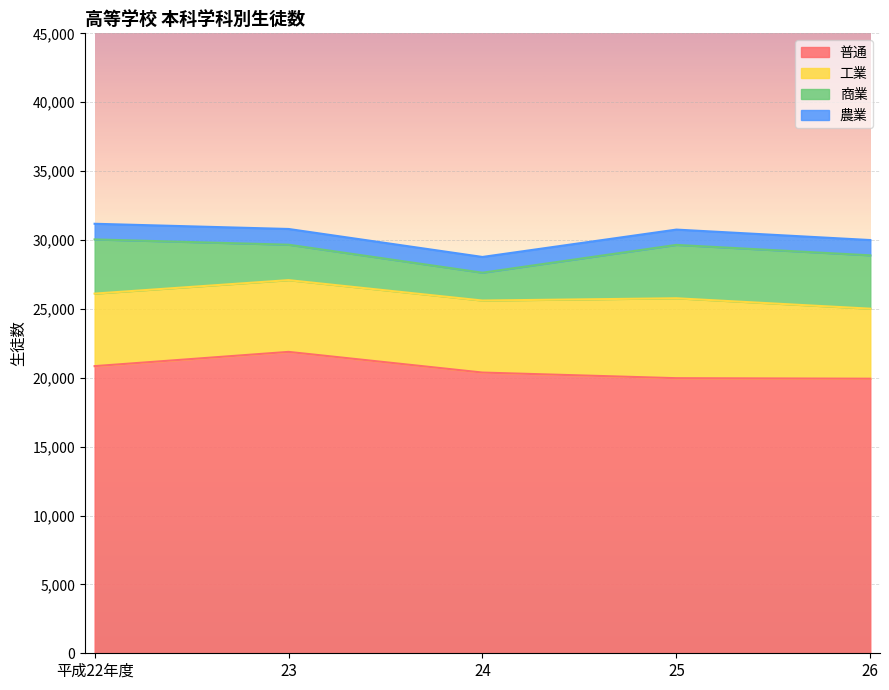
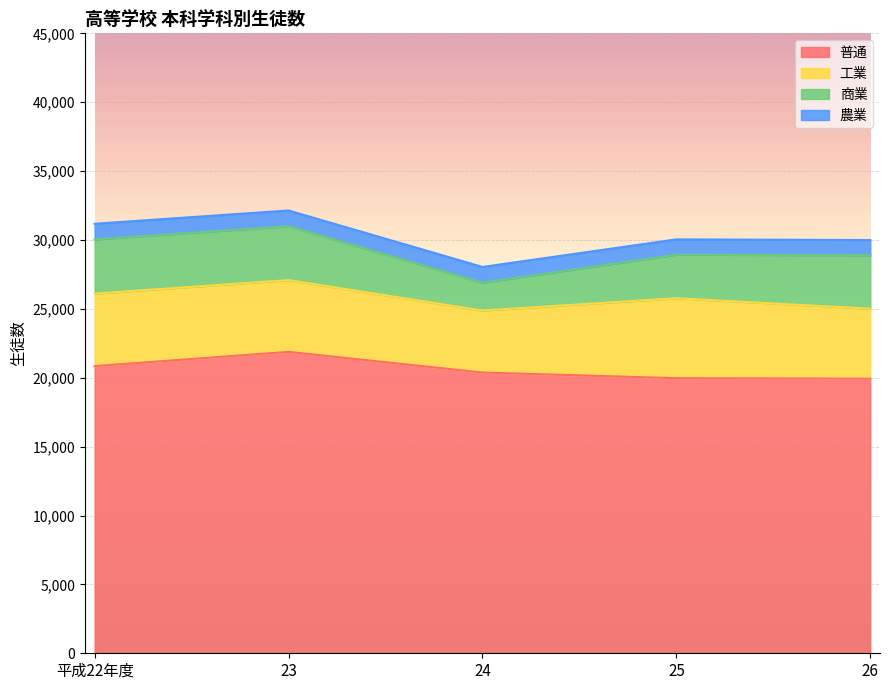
  {
    "普通": {
      "平成22年度": "20,800",
      "23": "21,900",
      "24": "20,400",
      "25": "20,000",
      "26": "19,900"
    },
    "工業": {
      "平成22年度": "5,300",
      "23": "5,200",
-     "24": "5,200",
+     "24": "4,500",
      "25": "5,800",
      "26": "5,100"
    },
    "商業": {
      "平成22年度": "3,900",
-     "23": "2,600",
+     "23": "3,900",
      "24": "2,000",
-     "25": "3,900",
+     "25": "3,200",
      "26": "3,900"
    },
    "農業": {
      "平成22年度": "1,100",
      "23": "1,100",
      "24": "1,100",
      "25": "1,100",
      "26": "1,100"
    }
  }
